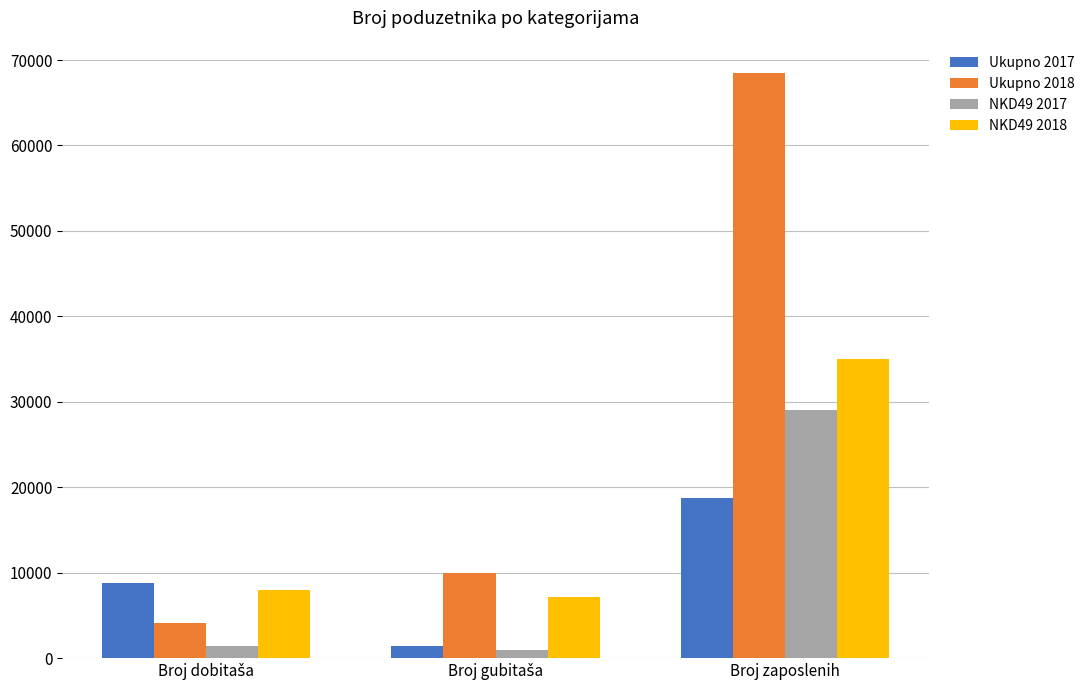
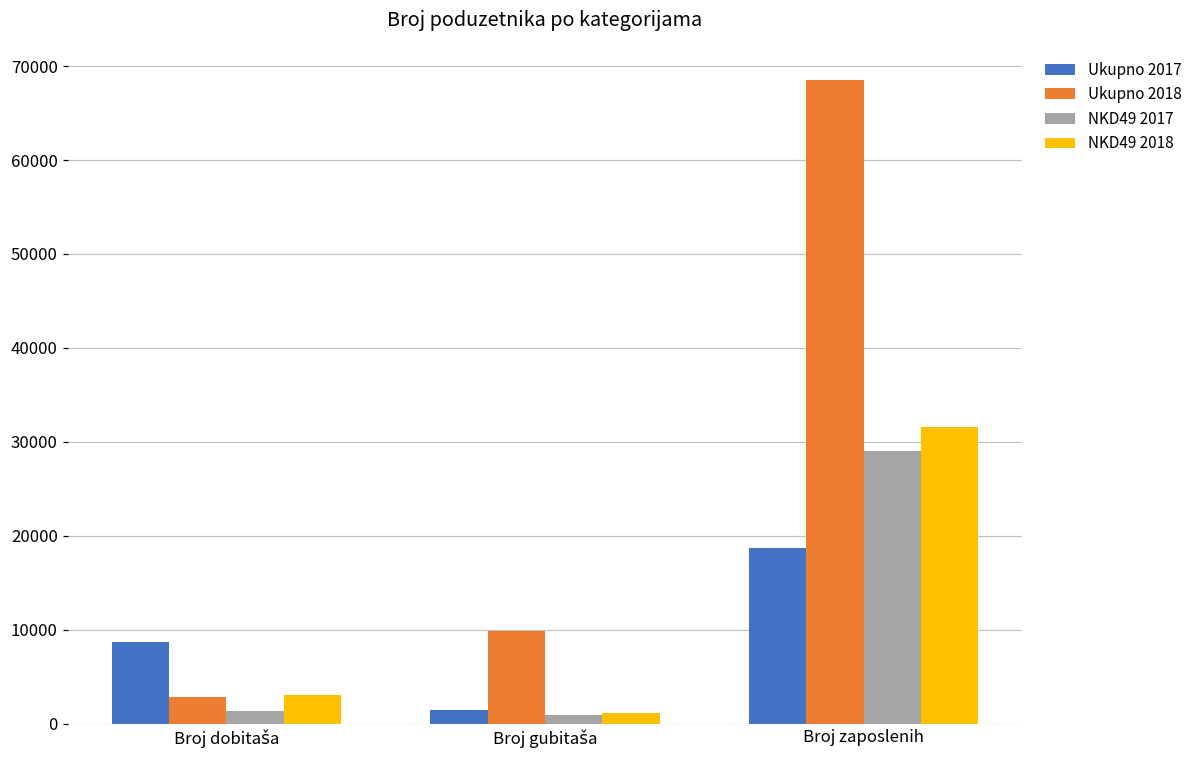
  {
    "Ukupno 2017": {
      "Broj dobitaša": 9000,
      "Broj gubitaša": 1000,
      "Broj zaposlenih": 19000
    },
    "Ukupno 2018": {
-     "Broj dobitaša": 4000,
+     "Broj dobitaša": 3000,
      "Broj gubitaša": 10000,
      "Broj zaposlenih": 69000
    },
    "NKD49 2017": {
      "Broj dobitaša": 1000,
      "Broj gubitaša": 1000,
      "Broj zaposlenih": 29000
    },
    "NKD49 2018": {
-     "Broj dobitaša": 8000,
-     "Broj gubitaša": 7000,
-     "Broj zaposlenih": 35000
+     "Broj dobitaša": 3000,
+     "Broj gubitaša": 1000,
+     "Broj zaposlenih": 32000
    }
  }
